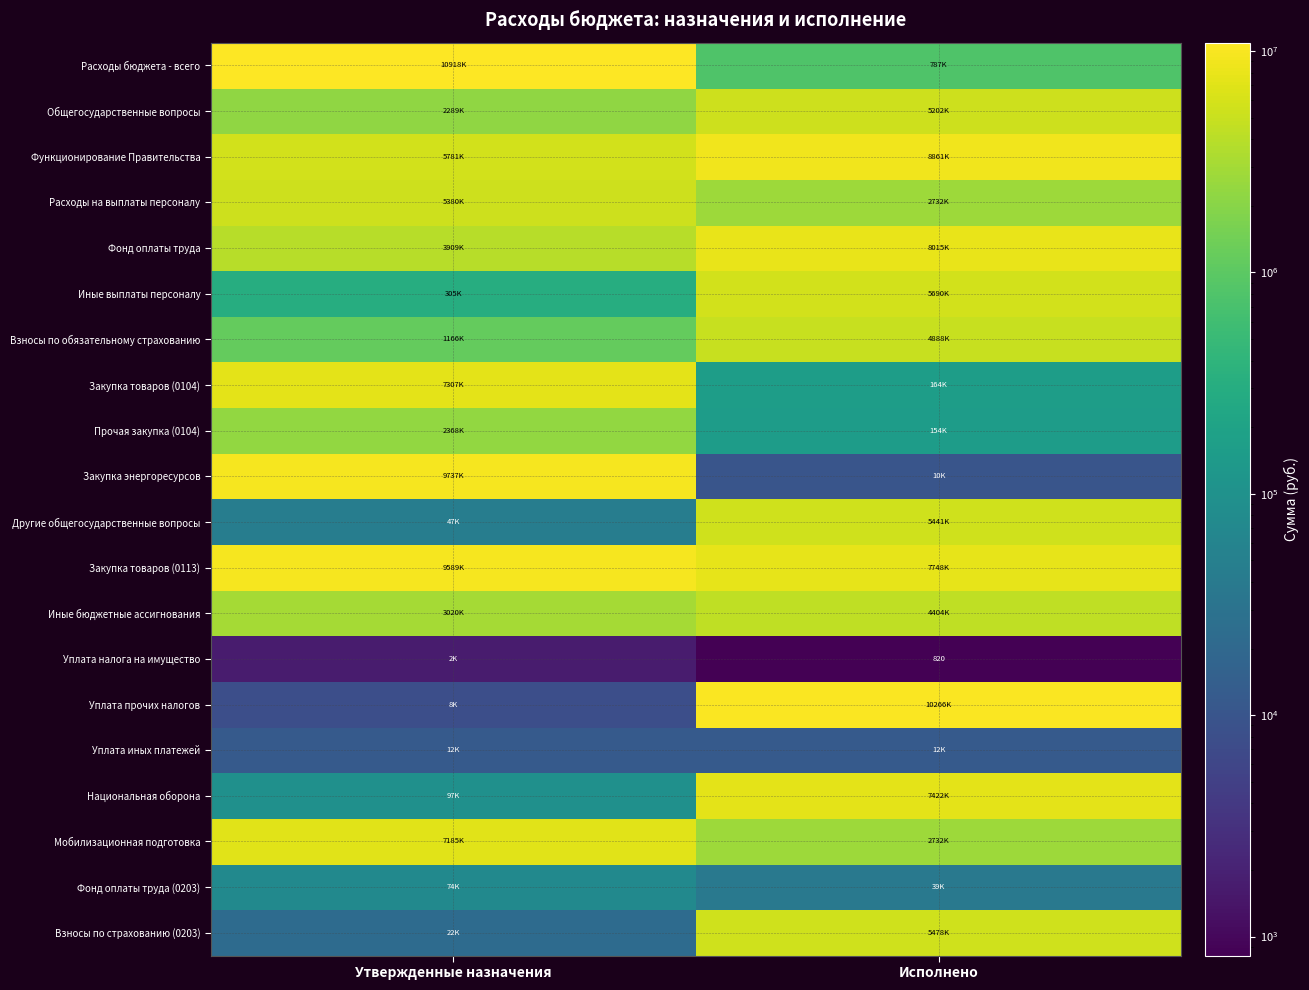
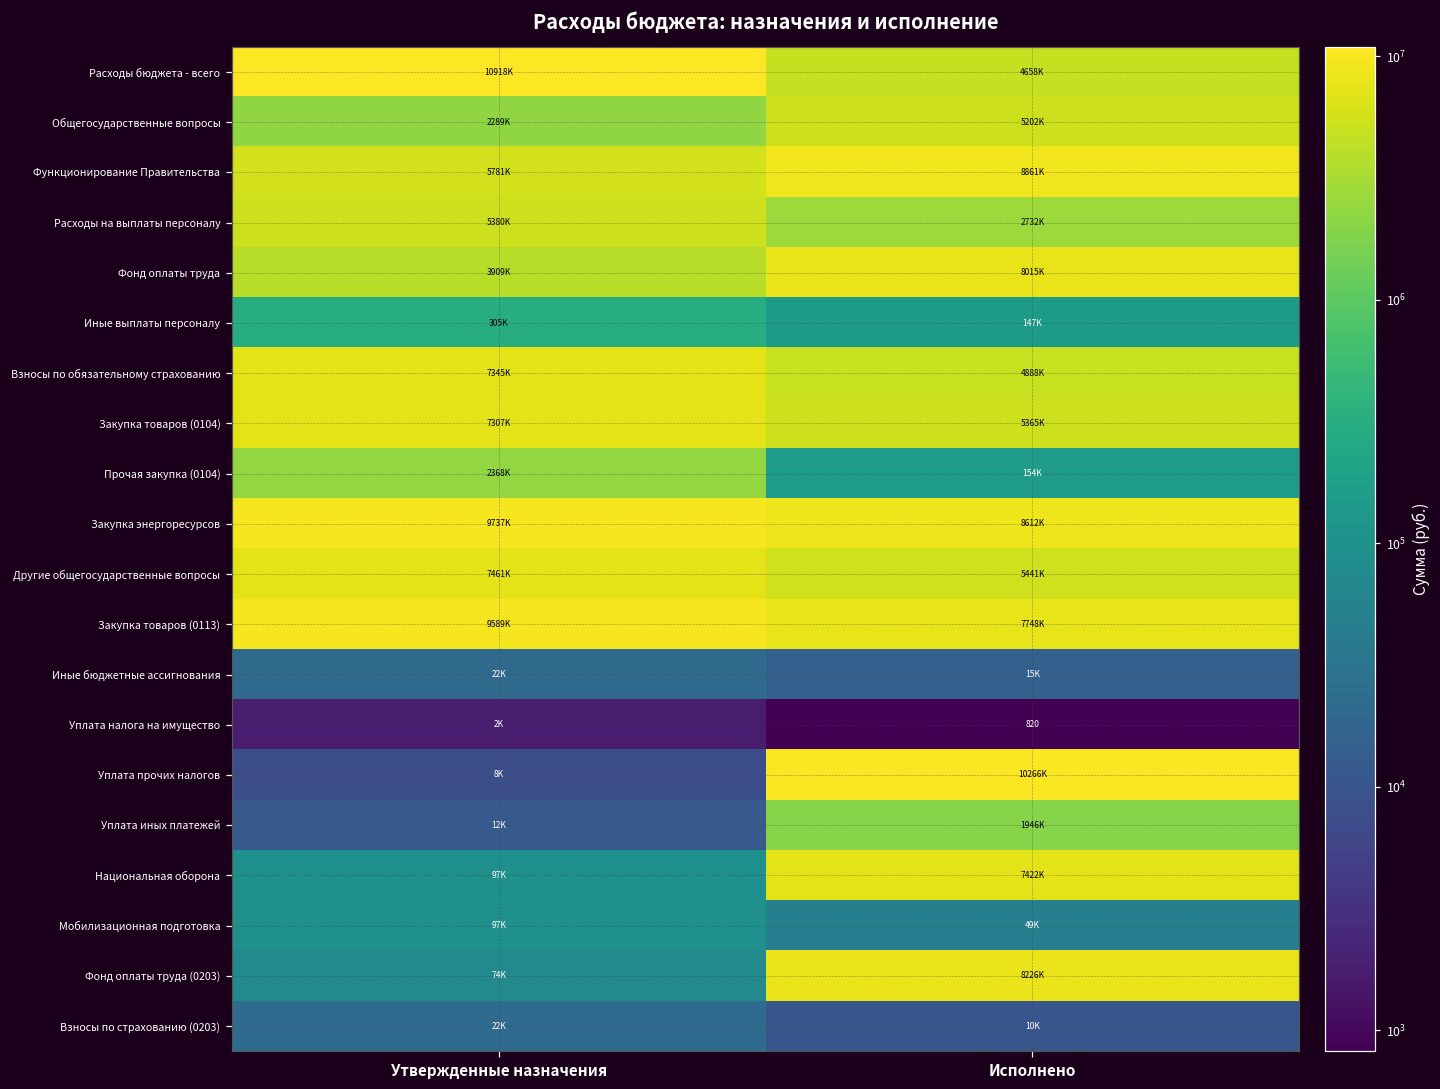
  {
    "Расходы бюджета - всего": {
      "Утвержденные назначения": "10918K",
-     "Исполнено": "787K"
+     "Исполнено": "4658K"
    },
    "Общегосударственные вопросы": {
      "Утвержденные назначения": "2289K",
      "Исполнено": "5202K"
    },
    "Функционирование Правительства": {
      "Утвержденные назначения": "5781K",
      "Исполнено": "8861K"
    },
    "Расходы на выплаты персоналу": {
      "Утвержденные назначения": "5380K",
      "Исполнено": "2732K"
    },
    "Фонд оплаты труда": {
      "Утвержденные назначения": "3909K",
      "Исполнено": "8015K"
    },
    "Иные выплаты персоналу": {
      "Утвержденные назначения": "305K",
-     "Исполнено": "5690K"
+     "Исполнено": "147K"
    },
    "Взносы по обязательному страхованию": {
-     "Утвержденные назначения": "1166K",
+     "Утвержденные назначения": "7345K",
      "Исполнено": "4888K"
    },
    "Закупка товаров (0104)": {
      "Утвержденные назначения": "7307K",
-     "Исполнено": "164K"
+     "Исполнено": "5365K"
    },
    "Прочая закупка (0104)": {
      "Утвержденные назначения": "2368K",
      "Исполнено": "154K"
    },
    "Закупка энергоресурсов": {
      "Утвержденные назначения": "9737K",
-     "Исполнено": "10K"
+     "Исполнено": "8612K"
    },
    "Другие общегосударственные вопросы": {
-     "Утвержденные назначения": "47K",
+     "Утвержденные назначения": "7461K",
      "Исполнено": "5441K"
    },
    "Закупка товаров (0113)": {
      "Утвержденные назначения": "9589K",
      "Исполнено": "7748K"
    },
    "Иные бюджетные ассигнования": {
-     "Утвержденные назначения": "3020K",
-     "Исполнено": "4404K"
+     "Утвержденные назначения": "22K",
+     "Исполнено": "15K"
    },
    "Уплата налога на имущество": {
      "Утвержденные назначения": "2K",
      "Исполнено": "820"
    },
    "Уплата прочих налогов": {
      "Утвержденные назначения": "8K",
      "Исполнено": "10266K"
    },
    "Уплата иных платежей": {
      "Утвержденные назначения": "12K",
-     "Исполнено": "12K"
+     "Исполнено": "1946K"
    },
    "Национальная оборона": {
      "Утвержденные назначения": "97K",
      "Исполнено": "7422K"
    },
    "Мобилизационная подготовка": {
-     "Утвержденные назначения": "7185K",
-     "Исполнено": "2732K"
+     "Утвержденные назначения": "97K",
+     "Исполнено": "49K"
    },
    "Фонд оплаты труда (0203)": {
      "Утвержденные назначения": "74K",
-     "Исполнено": "39K"
+     "Исполнено": "8226K"
    },
    "Взносы по страхованию (0203)": {
      "Утвержденные назначения": "22K",
-     "Исполнено": "5478K"
+     "Исполнено": "10K"
    }
  }
